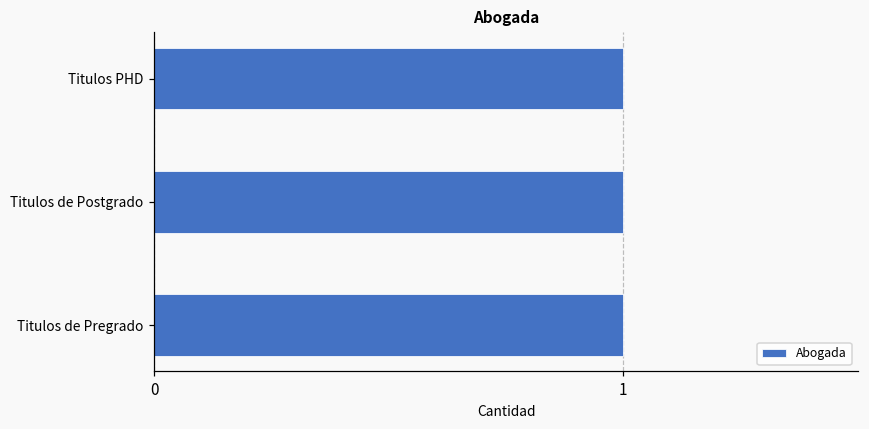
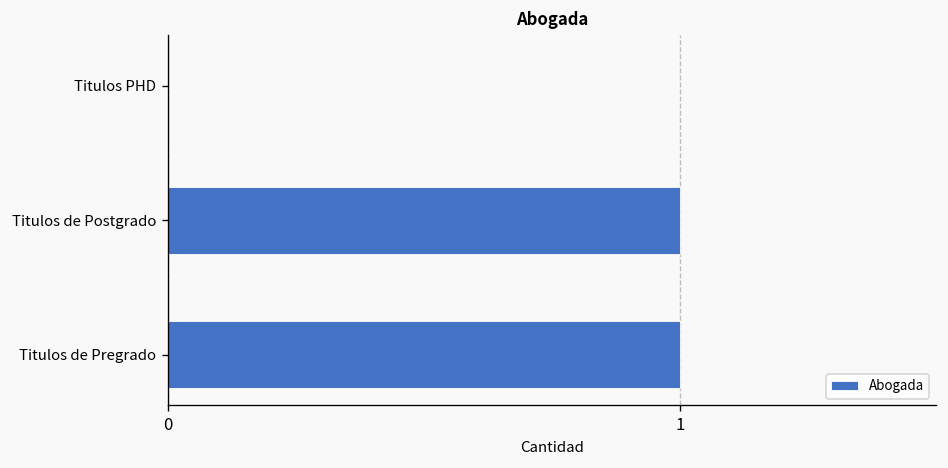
  {
-   "Titulos PHD": 1,
+   "Titulos PHD": 0,
    "Titulos de Postgrado": 1,
    "Titulos de Pregrado": 1
  }
